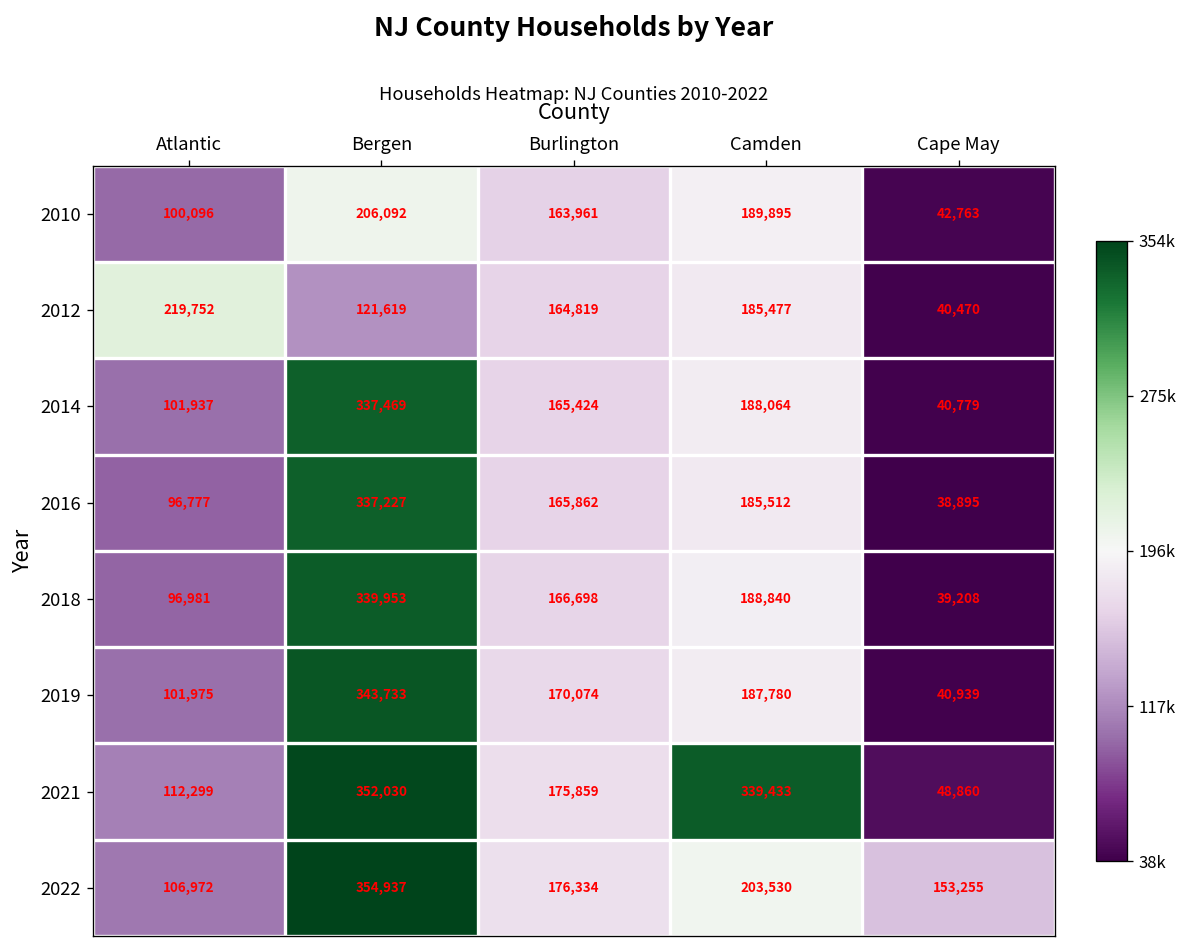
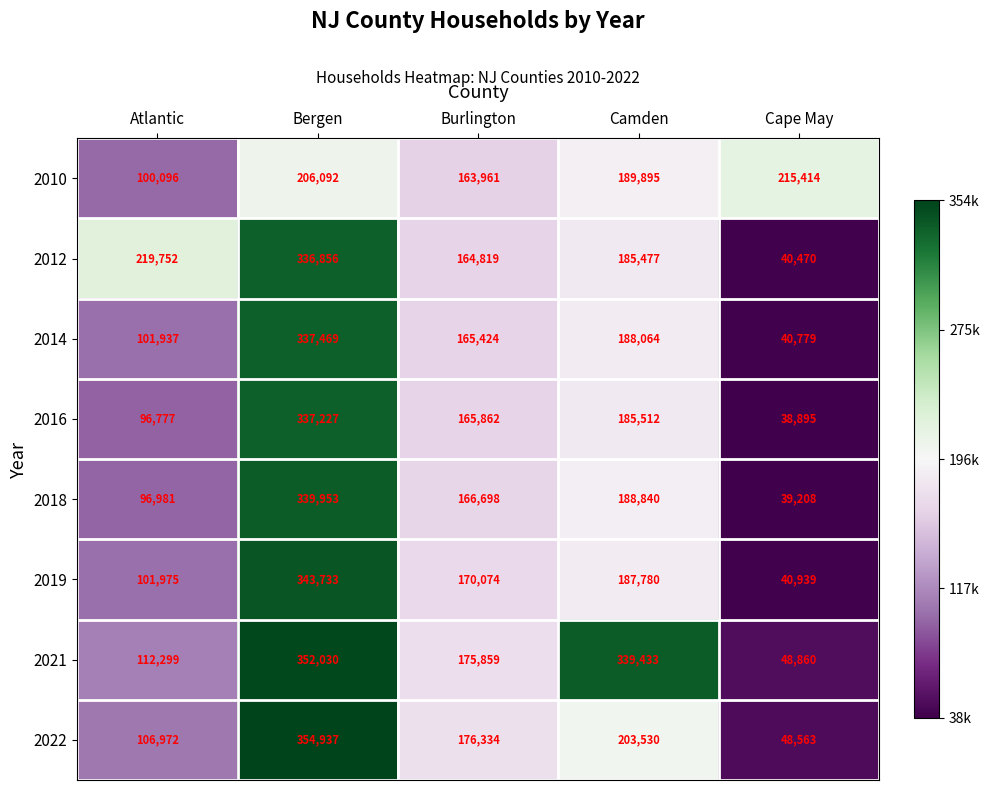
  {
    "2010": {
      "Atlantic": "100,096",
      "Bergen": "206,092",
      "Burlington": "163,961",
      "Camden": "189,895",
-     "Cape May": "42,763"
+     "Cape May": "215,414"
    },
    "2012": {
      "Atlantic": "219,752",
-     "Bergen": "121,619",
+     "Bergen": "336,856",
      "Burlington": "164,819",
      "Camden": "185,477",
      "Cape May": "40,470"
    },
    "2014": {
      "Atlantic": "101,937",
      "Bergen": "337,469",
      "Burlington": "165,424",
      "Camden": "188,064",
      "Cape May": "40,779"
    },
    "2016": {
      "Atlantic": "96,777",
      "Bergen": "337,227",
      "Burlington": "165,862",
      "Camden": "185,512",
      "Cape May": "38,895"
    },
    "2018": {
      "Atlantic": "96,981",
      "Bergen": "339,953",
      "Burlington": "166,698",
      "Camden": "188,840",
      "Cape May": "39,208"
    },
    "2019": {
      "Atlantic": "101,975",
      "Bergen": "343,733",
      "Burlington": "170,074",
      "Camden": "187,780",
      "Cape May": "40,939"
    },
    "2021": {
      "Atlantic": "112,299",
      "Bergen": "352,030",
      "Burlington": "175,859",
      "Camden": "339,433",
      "Cape May": "48,860"
    },
    "2022": {
      "Atlantic": "106,972",
      "Bergen": "354,937",
      "Burlington": "176,334",
      "Camden": "203,530",
-     "Cape May": "153,255"
+     "Cape May": "48,563"
    }
  }
